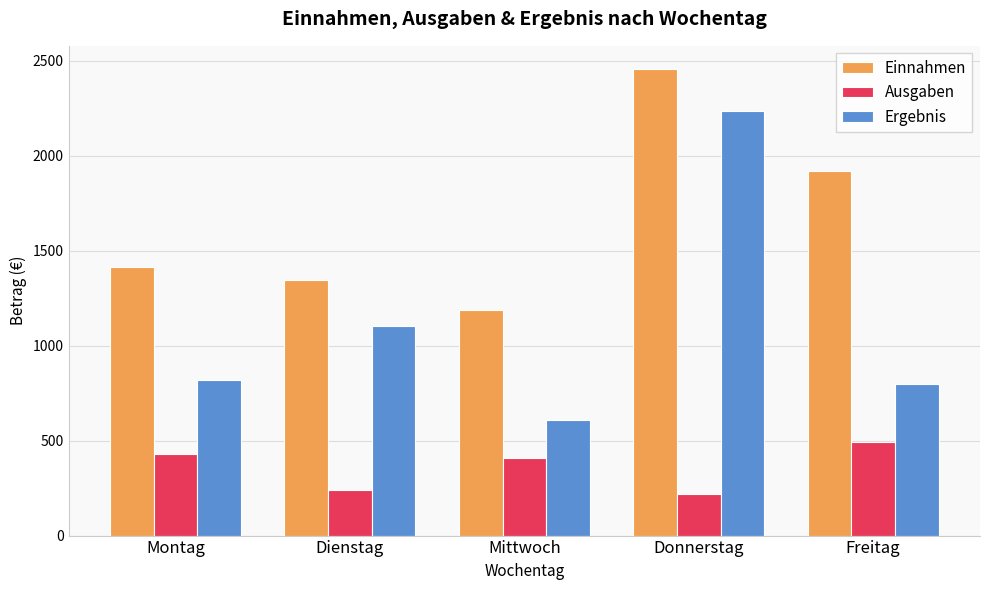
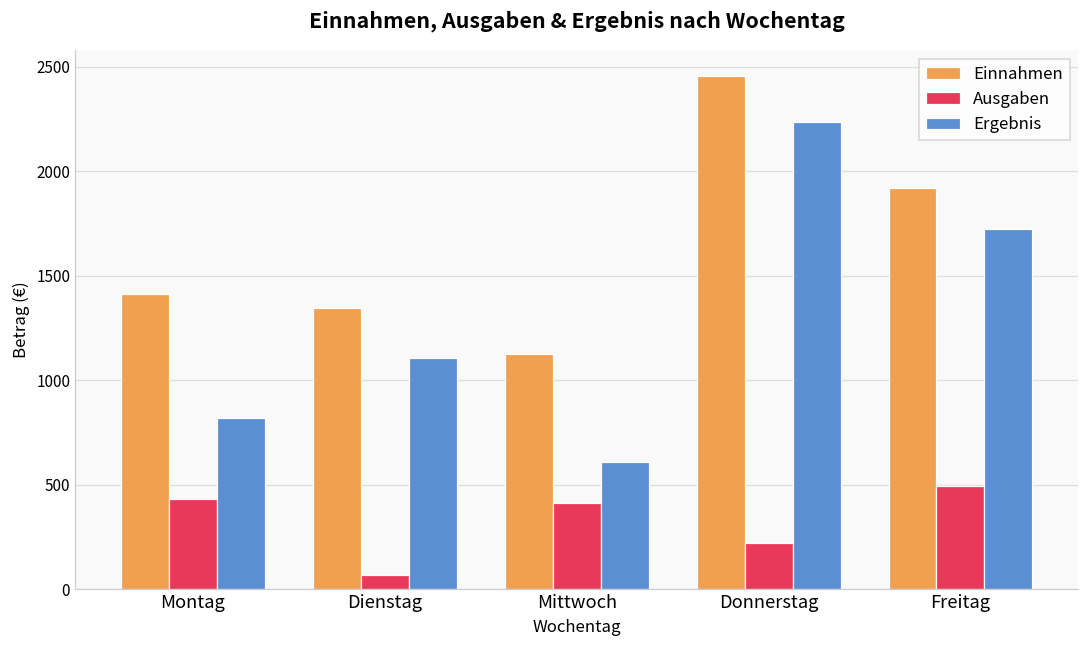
  {
    "Einnahmen": {
      "Montag": 1410,
      "Dienstag": 1340,
-     "Mittwoch": 1190,
+     "Mittwoch": 1120,
      "Donnerstag": 2460,
      "Freitag": 1920
    },
    "Ausgaben": {
      "Montag": 430,
-     "Dienstag": 240,
+     "Dienstag": 70,
      "Mittwoch": 410,
      "Donnerstag": 220,
      "Freitag": 490
    },
    "Ergebnis": {
      "Montag": 820,
      "Dienstag": 1110,
      "Mittwoch": 610,
      "Donnerstag": 2240,
-     "Freitag": 800
+     "Freitag": 1720
    }
  }
